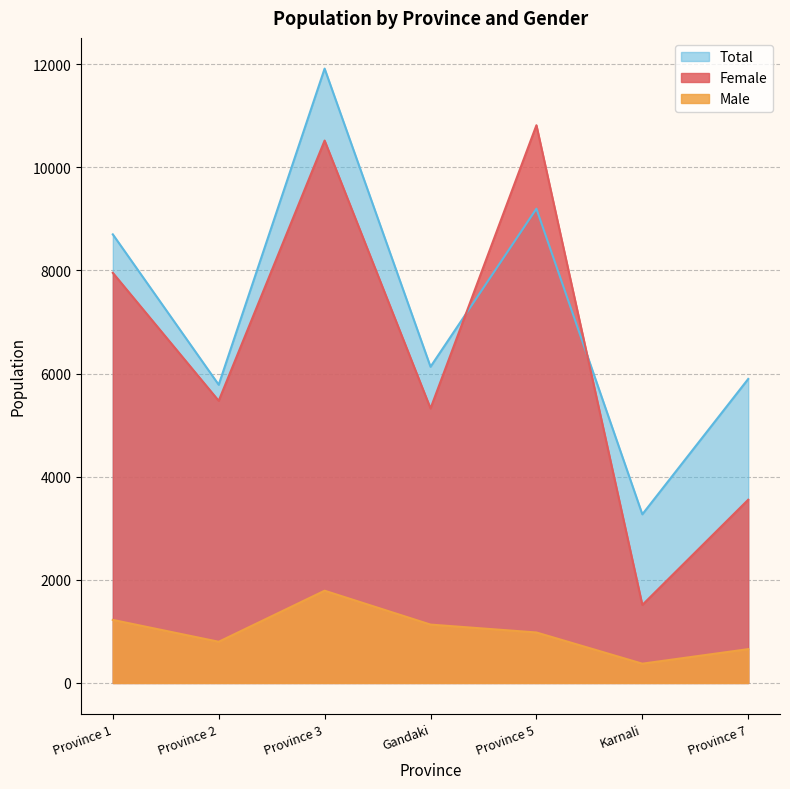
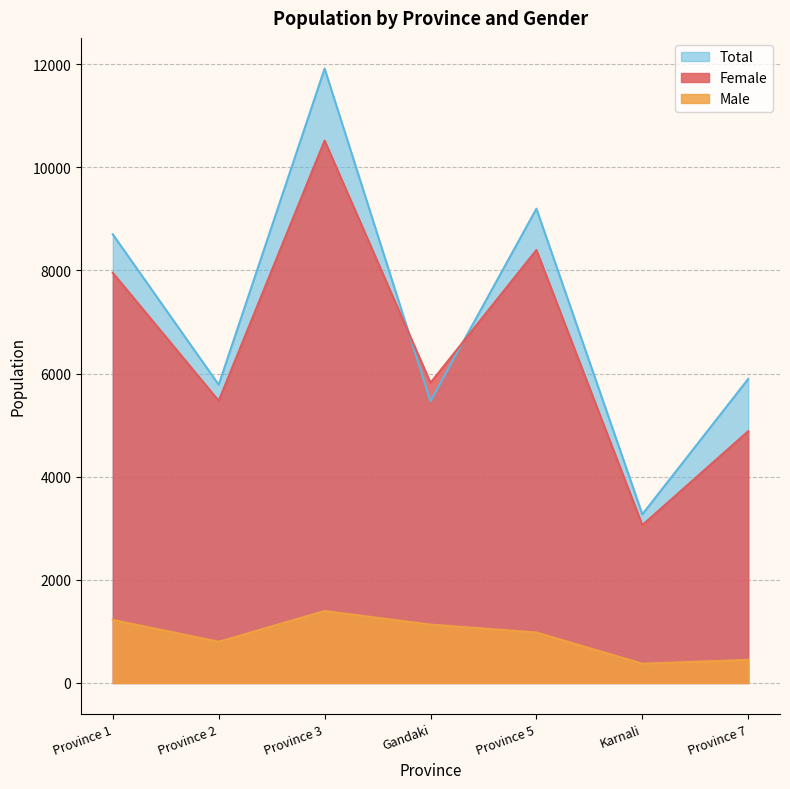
  {
    "Total": {
      "Province 1": 8700,
      "Province 2": 5800,
      "Province 3": 11900,
-     "Gandaki": 6100,
+     "Gandaki": 5500,
      "Province 5": 9200,
      "Karnali": 3300,
      "Province 7": 5900
    },
    "Female": {
      "Province 1": 8000,
      "Province 2": 5500,
      "Province 3": 10500,
-     "Gandaki": 5300,
-     "Province 5": 10800,
-     "Karnali": 1500,
-     "Province 7": 3600
+     "Gandaki": 5800,
+     "Province 5": 8400,
+     "Karnali": 3100,
+     "Province 7": 4900
    },
    "Male": {
      "Province 1": 1200,
      "Province 2": 800,
-     "Province 3": 1800,
+     "Province 3": 1400,
      "Gandaki": 1100,
      "Province 5": 1000,
      "Karnali": 400,
-     "Province 7": 700
+     "Province 7": 400
    }
  }
